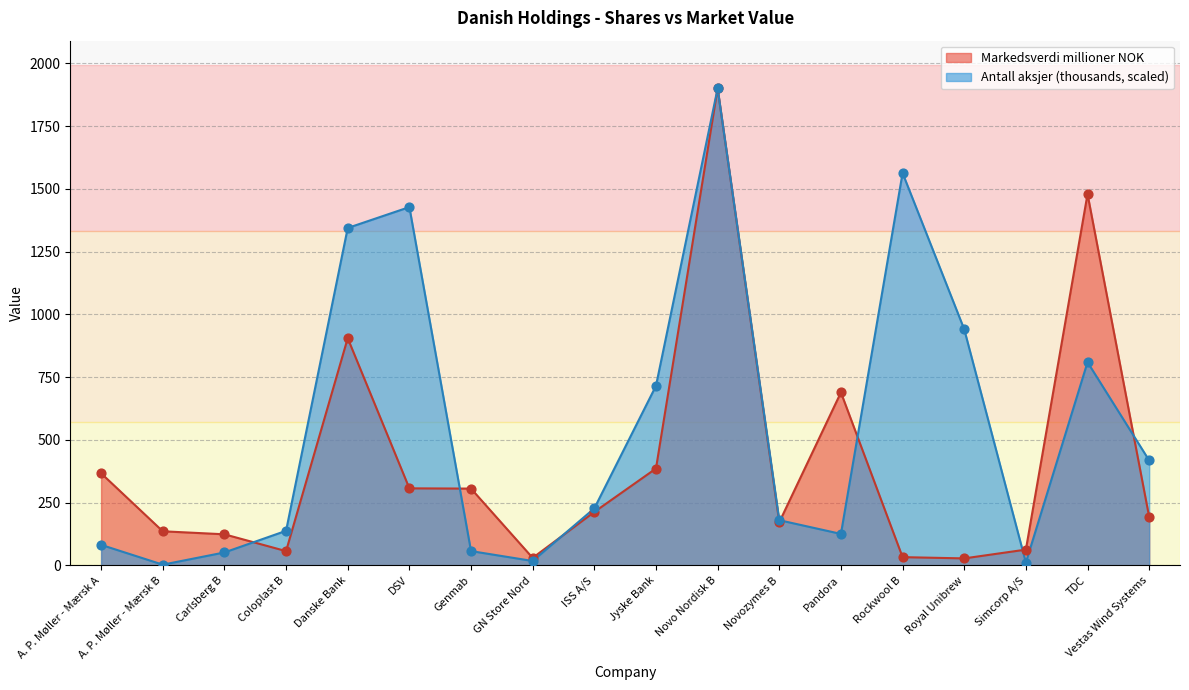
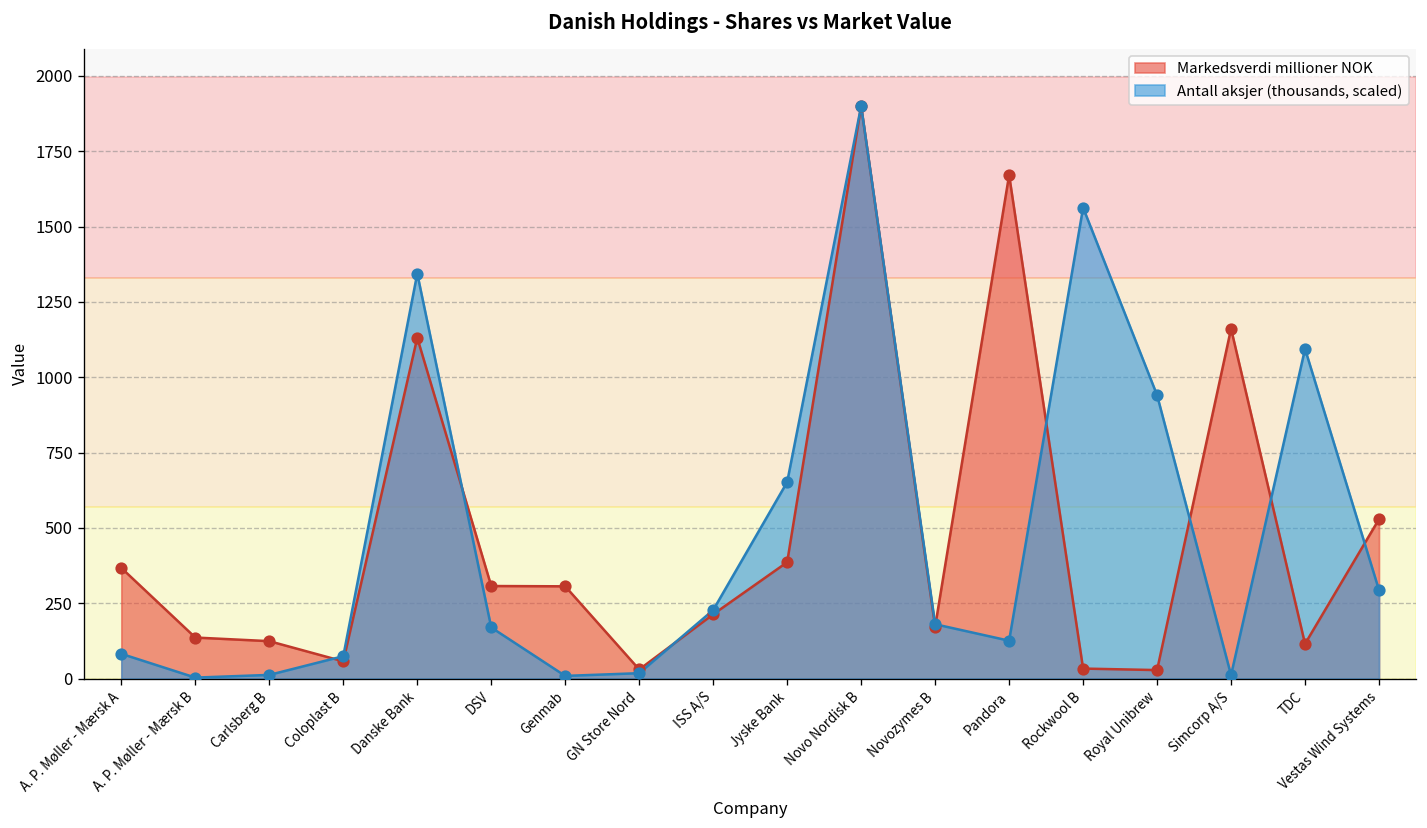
  {
    "Markedsverdi millioner NOK": {
      "A. P. Møller - Mærsk A": 370,
      "A. P. Møller - Mærsk B": 140,
      "Carlsberg B": 120,
      "Coloplast B": 60,
-     "Danske Bank": 910,
+     "Danske Bank": 1130,
      "DSV": 310,
      "Genmab": 310,
      "GN Store Nord": 30,
      "ISS A/S": 210,
      "Jyske Bank": 390,
-     "Pandora": 690,
+     "Pandora": 1670,
      "Rockwool B": 30,
      "Royal Unibrew": 30,
-     "Simcorp A/S": 60,
-     "TDC": 1480,
-     "Vestas Wind Systems": 190
+     "Simcorp A/S": 1160,
+     "TDC": 120,
+     "Vestas Wind Systems": 530
    },
    "Antall aksjer (thousands, scaled)": {
      "A. P. Møller - Mærsk A": 80,
      "A. P. Møller - Mærsk B": 0,
-     "Carlsberg B": 50,
-     "Coloplast B": 140,
+     "Carlsberg B": 10,
+     "Coloplast B": 70,
      "Danske Bank": 1340,
-     "DSV": 1430,
-     "Genmab": 60,
+     "DSV": 170,
+     "Genmab": 10,
      "GN Store Nord": 20,
      "ISS A/S": 230,
-     "Jyske Bank": 720,
+     "Jyske Bank": 650,
      "Pandora": 130,
      "Rockwool B": 1560,
      "Royal Unibrew": 940,
      "Simcorp A/S": 10,
-     "TDC": 810,
-     "Vestas Wind Systems": 420
+     "TDC": 1090,
+     "Vestas Wind Systems": 290
    }
  }
